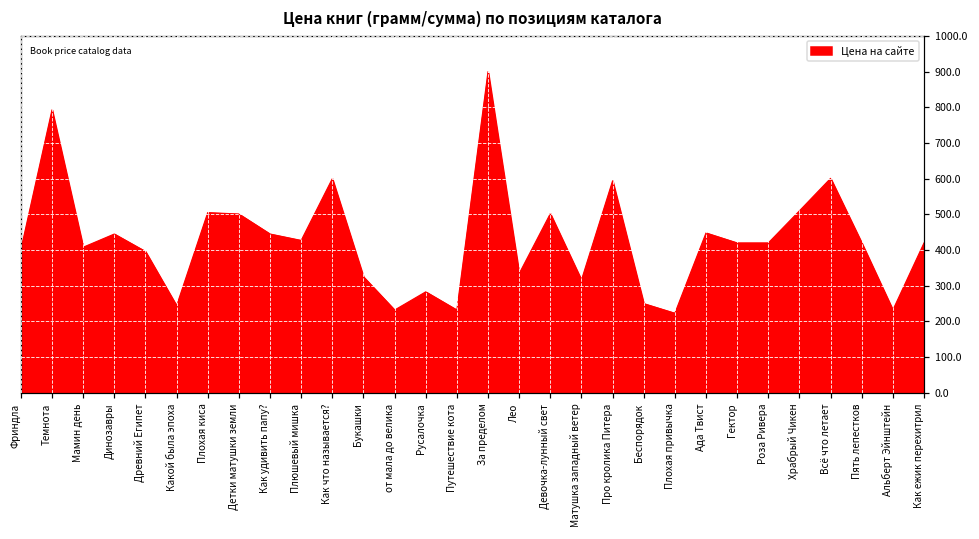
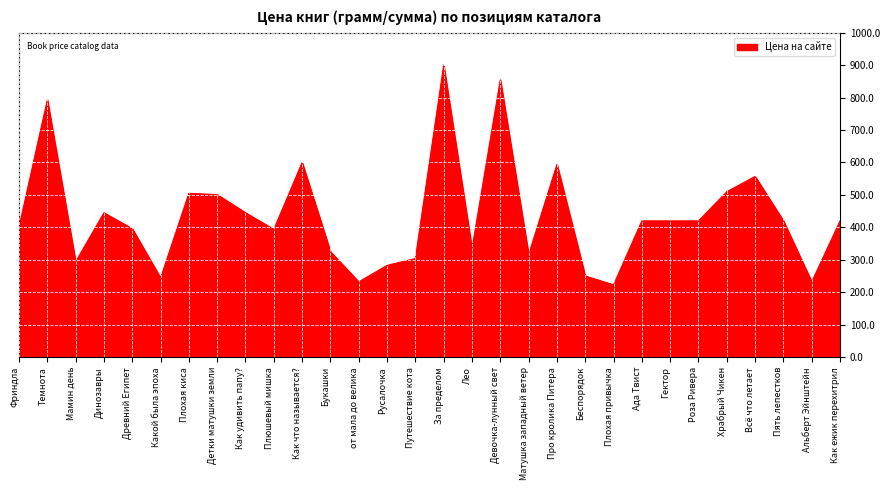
  {
    "Фриндла": 400,
    "Темнота": 790,
-   "Мамин день": 410,
+   "Мамин день": 290,
    "Динозавры": 450,
    "Древний Египет": 400,
    "Какой была эпоха": 240,
    "Плохая киса": 510,
    "Детки матушки земли": 500,
    "Как удивить папу?": 450,
-   "Плюшевый мишка": 430,
+   "Плюшевый мишка": 390,
    "Как что называется?": 600,
    "Букашки": 330,
    "от мала до велика": 230,
    "Русалочка": 280,
-   "Путешествие кота": 230,
+   "Путешествие кота": 300,
    "За пределом": 900,
    "Лео": 330,
-   "Девочка-лунный свет": 500,
+   "Девочка-лунный свет": 860,
    "Матушка западный ветер": 320,
    "Про кролика Питера": 590,
    "Беспорядок": 250,
    "Плохая привычка": 220,
-   "Ада Твист": 450,
+   "Ада Твист": 420,
    "Гектор": 420,
    "Роза Ривера": 420,
    "Храбрый Чикен": 510,
-   "Всё что летает": 600,
+   "Всё что летает": 560,
    "Пять лепестков": 420,
    "Альберт Эйнштейн": 230,
    "Как ежик перехитрил": 420
  }
